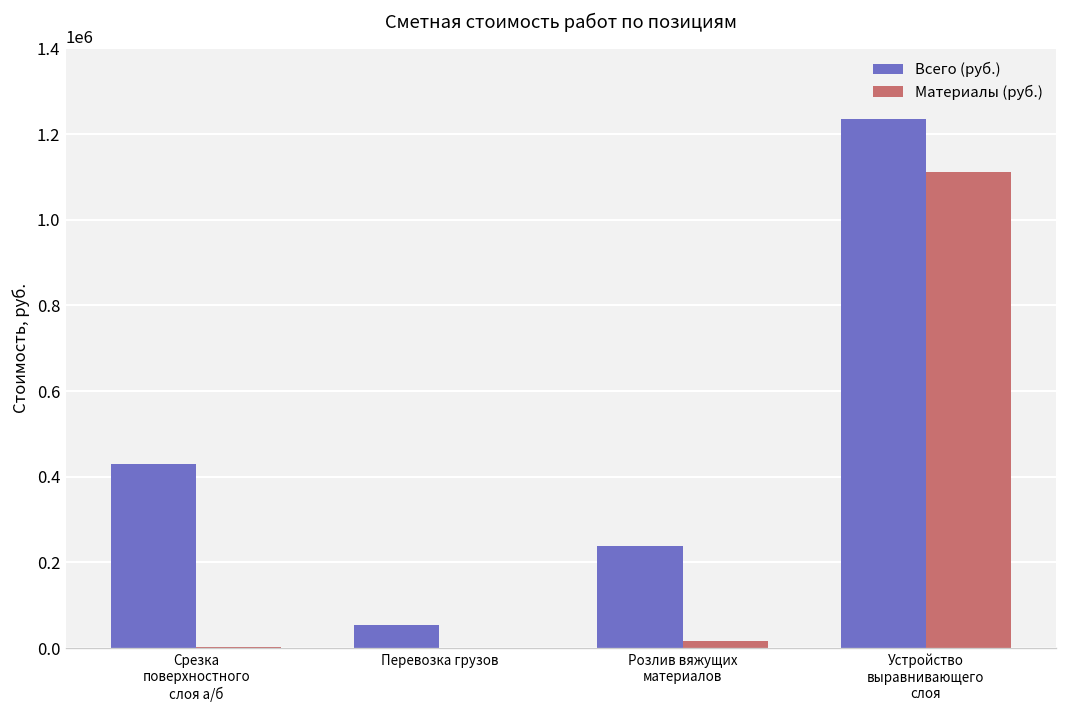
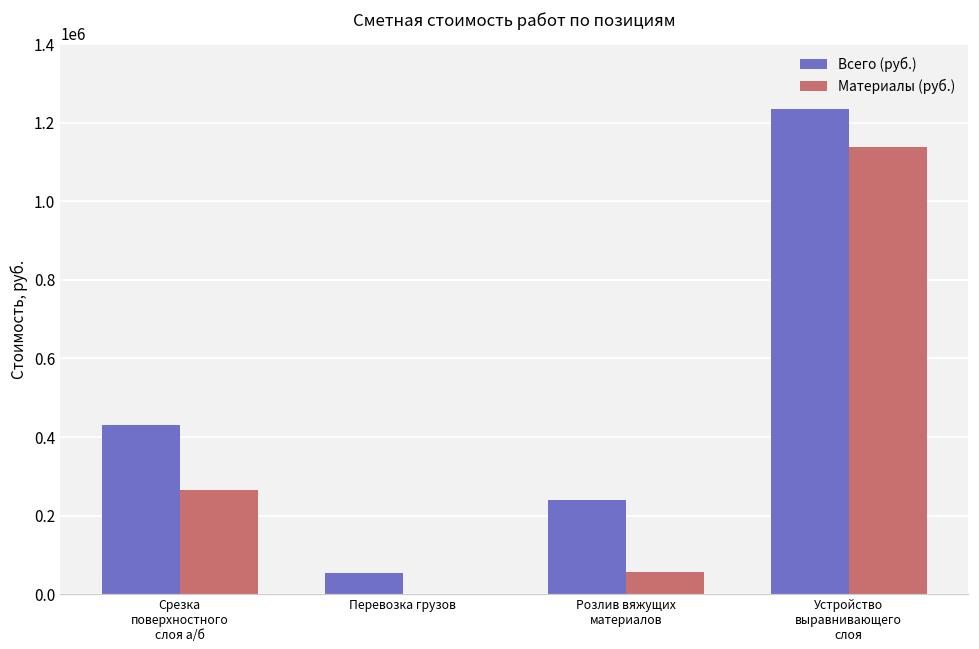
  {
    "Всего (руб.)": {
      "Срезка поверхностного слоя а/б": 430000,
      "Перевозка грузов": 50000,
      "Розлив вяжущих материалов": 240000,
      "Устройство выравнивающего слоя": 1240000
    },
    "Материалы (руб.)": {
-     "Срезка поверхностного слоя а/б": 0,
+     "Срезка поверхностного слоя а/б": 260000,
      "Перевозка грузов": 0,
-     "Розлив вяжущих материалов": 20000,
-     "Устройство выравнивающего слоя": 1110000
+     "Розлив вяжущих материалов": 60000,
+     "Устройство выравнивающего слоя": 1140000
    }
  }
